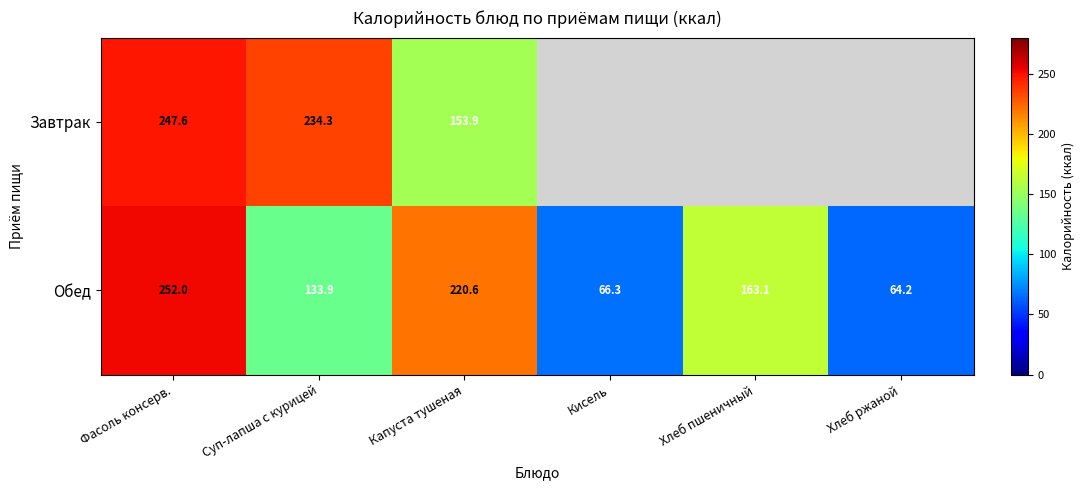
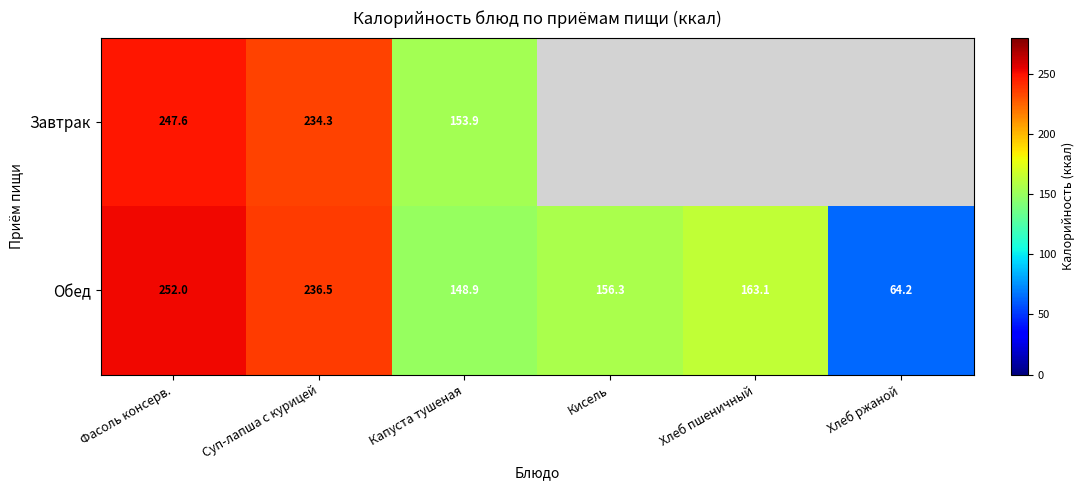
  {
    "Завтрак": {
      "Фасоль консерв.": 247.6,
      "Суп-лапша с курицей": 234.3,
      "Капуста тушеная": 153.9
    },
    "Обед": {
      "Фасоль консерв.": 252.0,
-     "Суп-лапша с курицей": 133.9,
-     "Капуста тушеная": 220.6,
-     "Кисель": 66.3,
+     "Суп-лапша с курицей": 236.5,
+     "Капуста тушеная": 148.9,
+     "Кисель": 156.3,
      "Хлеб пшеничный": 163.1,
      "Хлеб ржаной": 64.2
    }
  }
